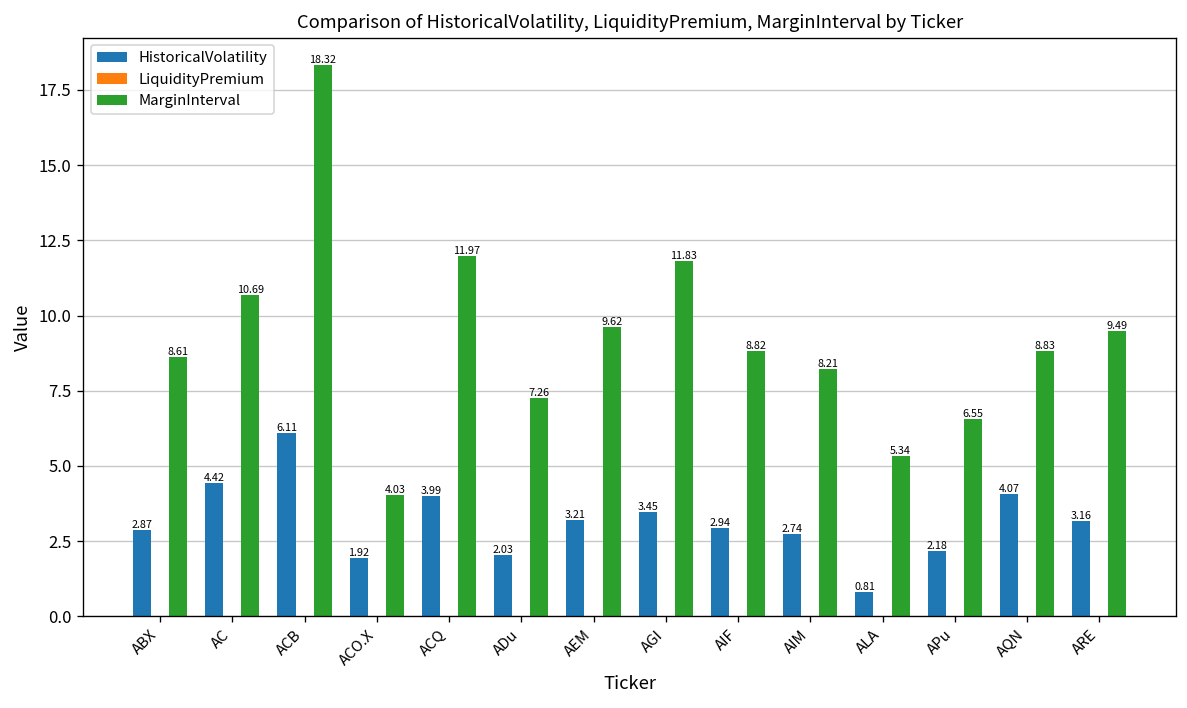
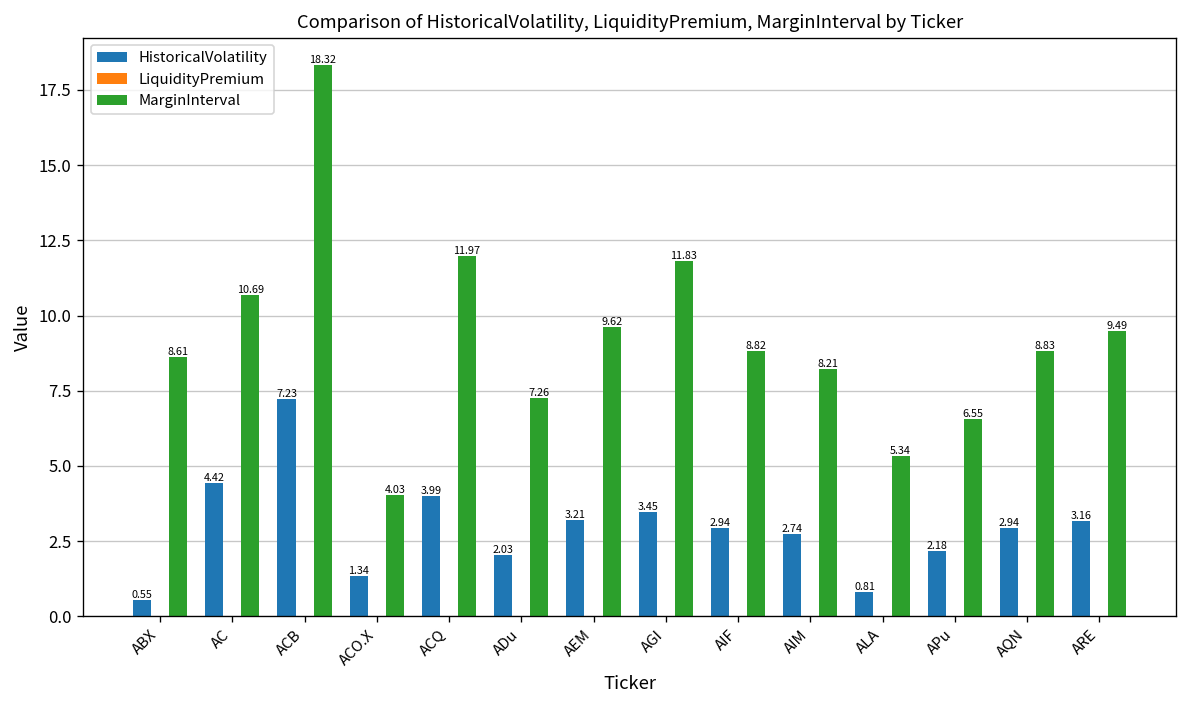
  {
    "HistoricalVolatility": {
-     "ABX": 2.87,
+     "ABX": 0.55,
      "AC": 4.42,
-     "ACB": 6.11,
-     "ACO.X": 1.92,
+     "ACB": 7.23,
+     "ACO.X": 1.34,
      "ACQ": 3.99,
      "ADu": 2.03,
      "AEM": 3.21,
      "AGI": 3.45,
      "AIF": 2.94,
      "AIM": 2.74,
      "ALA": 0.81,
      "APu": 2.18,
-     "AQN": 4.07,
+     "AQN": 2.94,
      "ARE": 3.16
    },
    "LiquidityPremium": {
      "ABX": 0.0,
      "AC": 0.0,
      "ACB": 0.0,
      "ACO.X": 0.0,
      "ACQ": 0.0,
      "ADu": 0.0,
      "AEM": 0.0,
      "AGI": 0.0,
      "AIF": 0.0,
      "AIM": 0.0,
      "ALA": 0.0,
      "APu": 0.0,
      "AQN": 0.0,
      "ARE": 0.0
    },
    "MarginInterval": {
      "ABX": 8.61,
      "AC": 10.69,
      "ACB": 18.32,
      "ACO.X": 4.03,
      "ACQ": 11.97,
      "ADu": 7.26,
      "AEM": 9.62,
      "AGI": 11.83,
      "AIF": 8.82,
      "AIM": 8.21,
      "ALA": 5.34,
      "APu": 6.55,
      "AQN": 8.83,
      "ARE": 9.49
    }
  }
